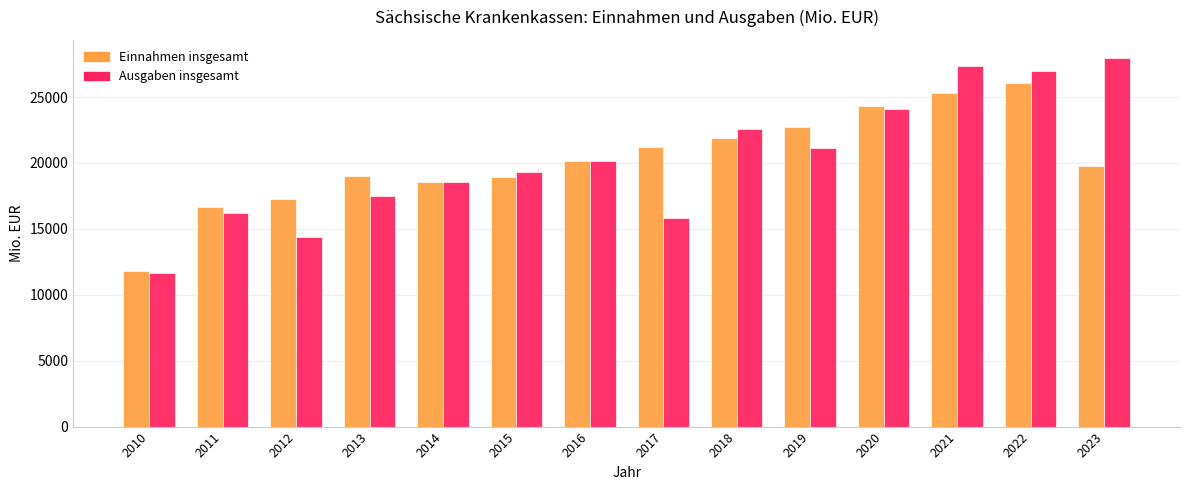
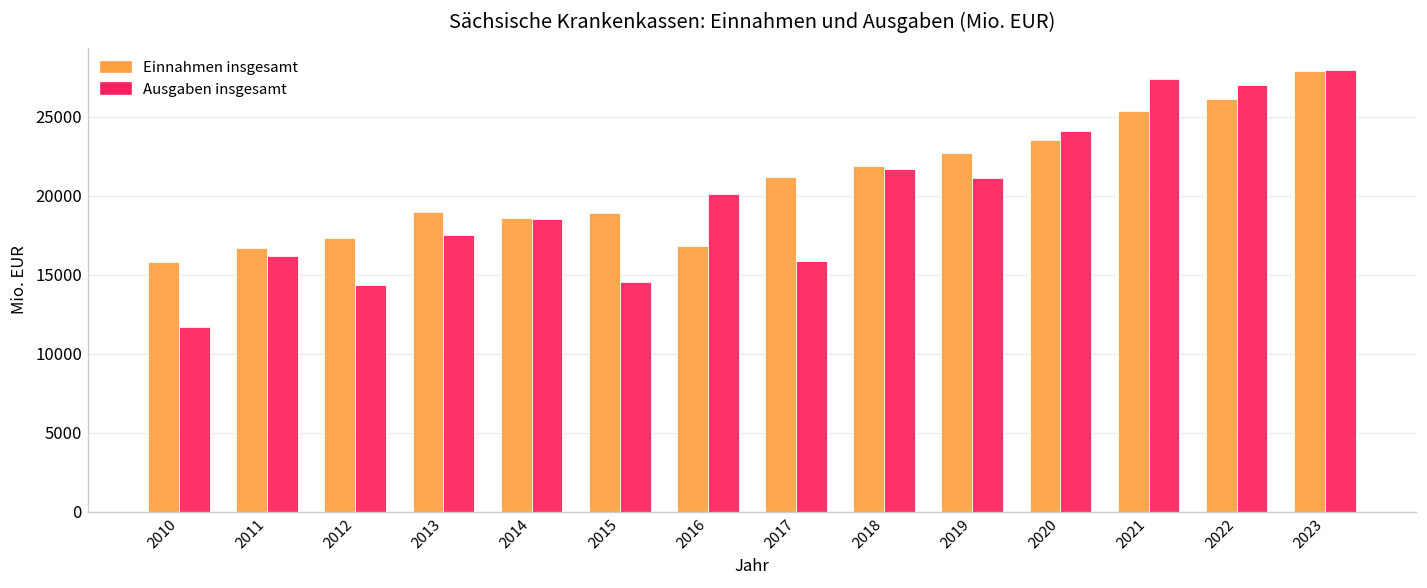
  {
    "Einnahmen insgesamt": {
-     "2010": 11800,
+     "2010": 15800,
      "2011": 16700,
      "2012": 17300,
      "2013": 19000,
      "2014": 18600,
      "2015": 18900,
-     "2016": 20100,
+     "2016": 16800,
      "2017": 21200,
      "2018": 21900,
      "2019": 22700,
-     "2020": 24300,
+     "2020": 23500,
      "2021": 25300,
      "2022": 26100,
-     "2023": 19700
+     "2023": 27900
    },
    "Ausgaben insgesamt": {
      "2010": 11700,
      "2011": 16200,
      "2012": 14400,
      "2013": 17500,
      "2014": 18500,
-     "2015": 19300,
+     "2015": 14500,
      "2016": 20100,
      "2017": 15800,
-     "2018": 22600,
+     "2018": 21700,
      "2019": 21100,
      "2020": 24100,
      "2021": 27400,
      "2022": 27000,
      "2023": 27900
    }
  }
